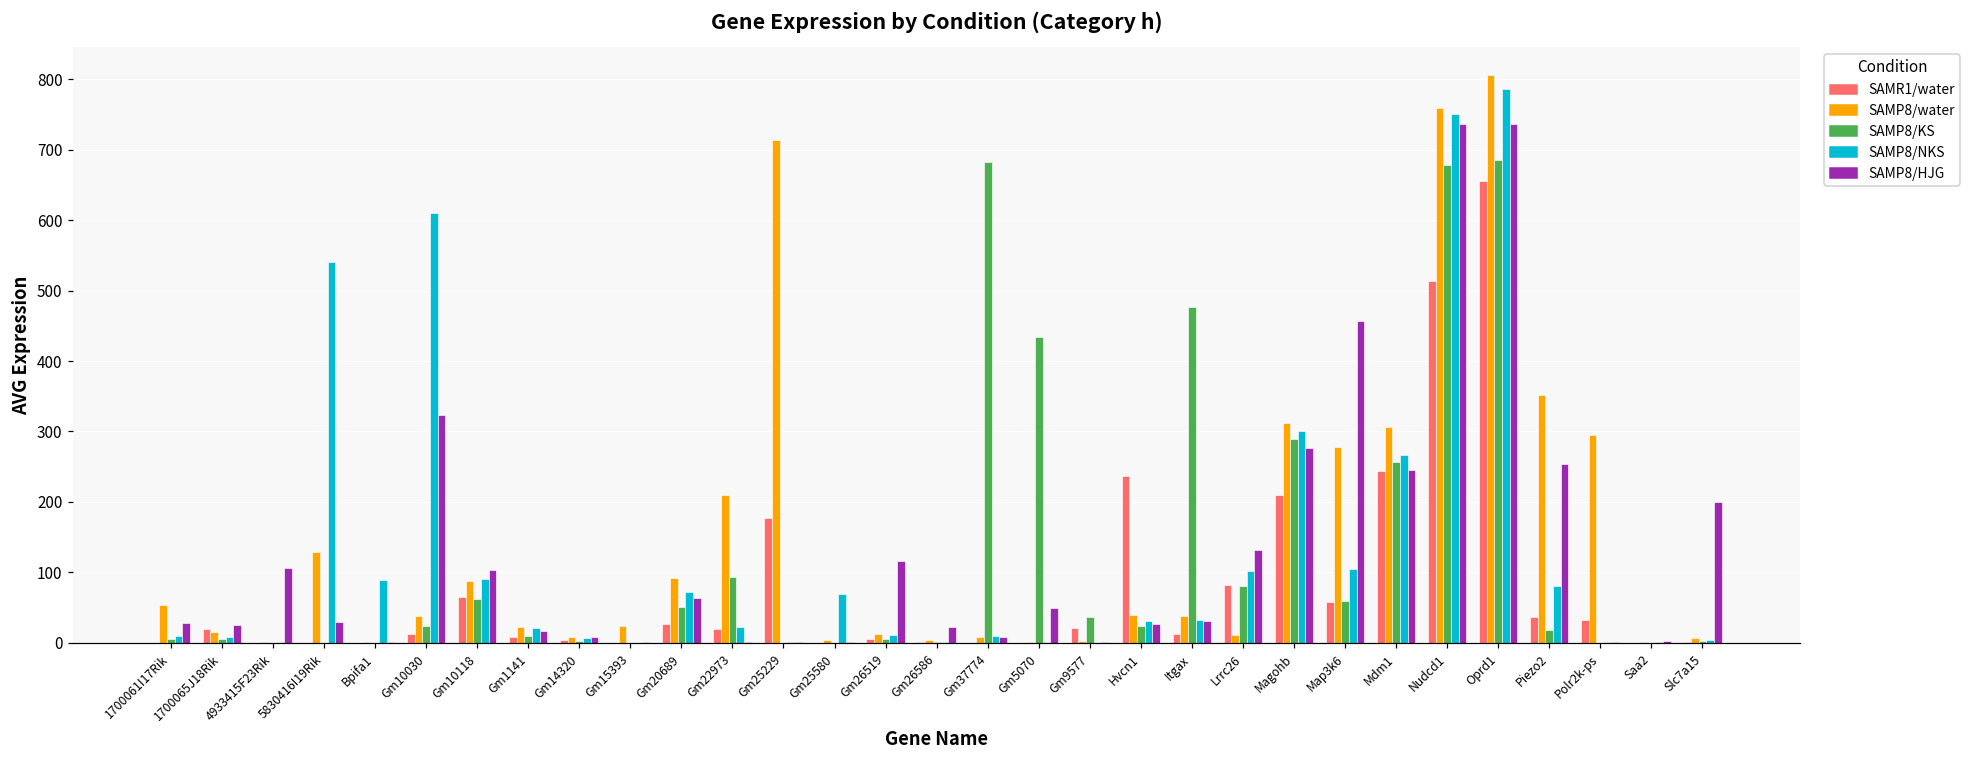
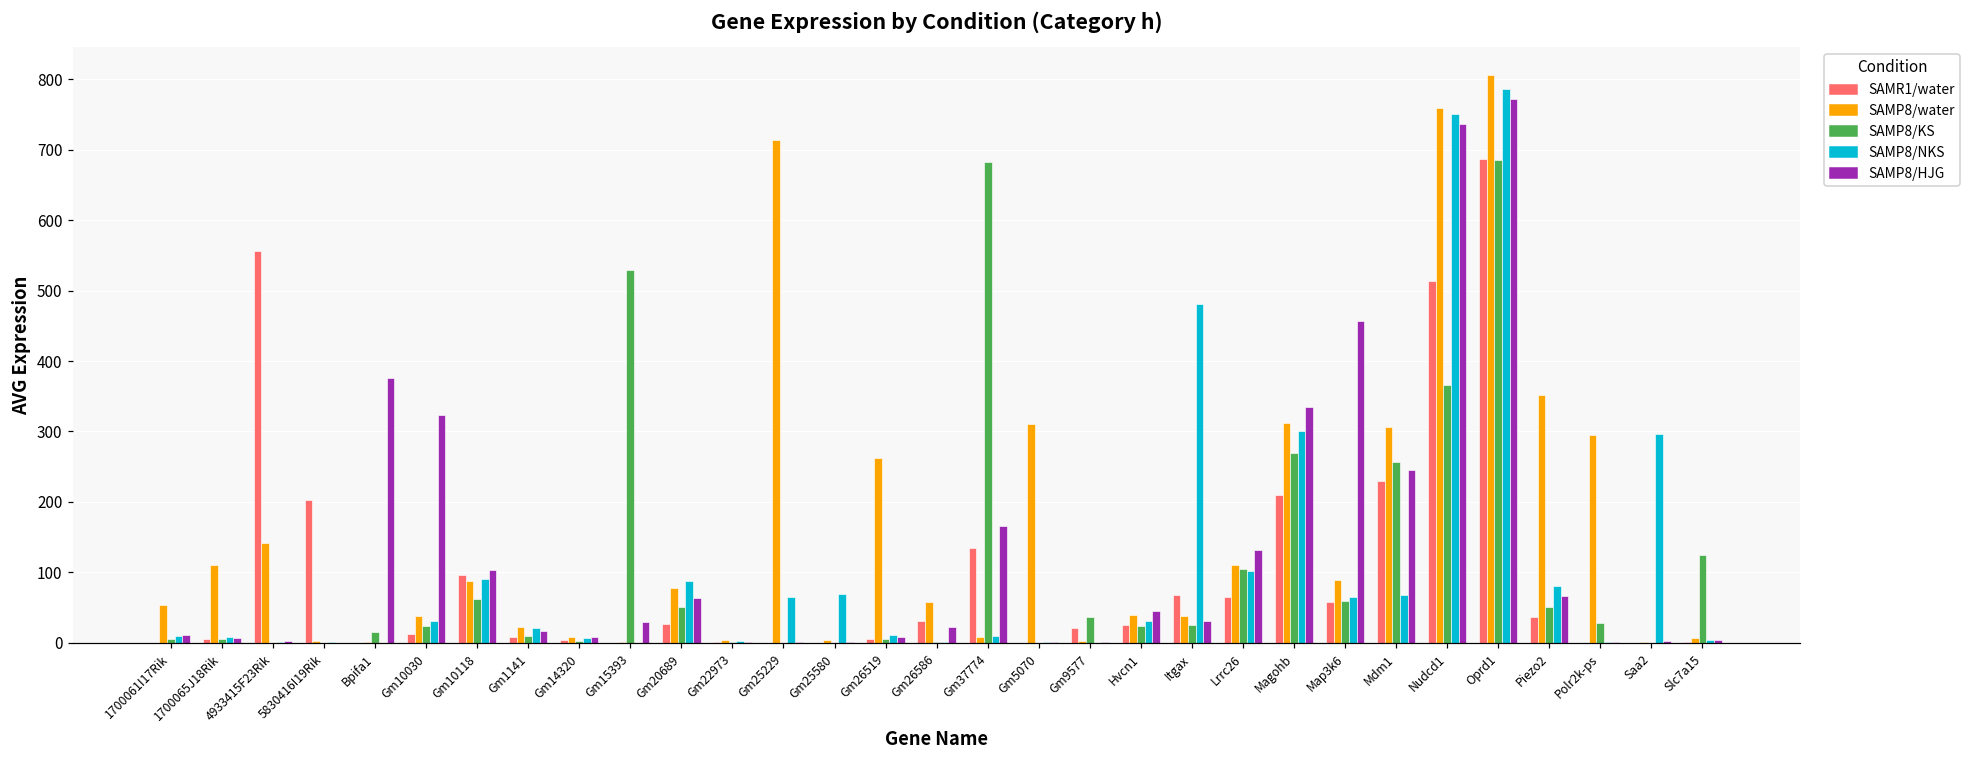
  {
    "SAMR1/water": {
-     "1700065J18Rik": 20,
-     "4933415F23Rik": 0,
-     "5830416I19Rik": 0,
+     "1700065J18Rik": 10,
+     "4933415F23Rik": 560,
+     "5830416I19Rik": 200,
      "Gm10030": 10,
-     "Gm10118": 60,
+     "Gm10118": 100,
      "Gm1141": 10,
      "Gm20689": 30,
-     "Gm22973": 20,
-     "Gm25229": 180,
+     "Gm22973": 0,
+     "Gm25229": 0,
      "Gm26519": 10,
-     "Gm26586": 0,
-     "Gm37774": 0,
+     "Gm26586": 30,
+     "Gm37774": 140,
      "Gm9577": 20,
-     "Hvcn1": 240,
-     "Itgax": 10,
-     "Lrrc26": 80,
+     "Hvcn1": 30,
+     "Itgax": 70,
+     "Lrrc26": 70,
      "Magohb": 210,
      "Map3k6": 60,
-     "Mdm1": 240,
+     "Mdm1": 230,
      "Nudcd1": 510,
-     "Oprd1": 660,
+     "Oprd1": 690,
      "Piezo2": 40,
-     "Polr2k-ps": 30
+     "Polr2k-ps": 0
    },
    "SAMP8/water": {
      "1700061I17Rik": 50,
-     "1700065J18Rik": 10,
-     "4933415F23Rik": 0,
-     "5830416I19Rik": 130,
+     "1700065J18Rik": 110,
+     "4933415F23Rik": 140,
+     "5830416I19Rik": 0,
      "Gm10030": 40,
      "Gm10118": 90,
      "Gm1141": 20,
      "Gm14320": 10,
-     "Gm15393": 20,
-     "Gm20689": 90,
-     "Gm22973": 210,
+     "Gm15393": 0,
+     "Gm20689": 80,
+     "Gm22973": 0,
      "Gm25229": 710,
-     "Gm26519": 10,
-     "Gm26586": 0,
+     "Gm26519": 260,
+     "Gm26586": 60,
      "Gm37774": 10,
-     "Gm5070": 0,
+     "Gm5070": 310,
      "Hvcn1": 40,
      "Itgax": 40,
-     "Lrrc26": 10,
+     "Lrrc26": 110,
      "Magohb": 310,
-     "Map3k6": 280,
+     "Map3k6": 90,
      "Mdm1": 310,
      "Nudcd1": 760,
      "Oprd1": 810,
      "Piezo2": 350,
      "Polr2k-ps": 300,
      "Slc7a15": 10
    },
    "SAMP8/KS": {
      "1700061I17Rik": 10,
      "1700065J18Rik": 10,
-     "Bpifa1": 0,
+     "Bpifa1": 20,
      "Gm10030": 20,
      "Gm10118": 60,
      "Gm1141": 10,
-     "Gm15393": 0,
+     "Gm15393": 530,
      "Gm20689": 50,
-     "Gm22973": 90,
+     "Gm22973": 0,
      "Gm26519": 0,
      "Gm37774": 680,
-     "Gm5070": 430,
+     "Gm5070": 0,
      "Gm9577": 40,
      "Hvcn1": 20,
-     "Itgax": 480,
-     "Lrrc26": 80,
-     "Magohb": 290,
+     "Itgax": 20,
+     "Lrrc26": 100,
+     "Magohb": 270,
      "Map3k6": 60,
      "Mdm1": 260,
-     "Nudcd1": 680,
+     "Nudcd1": 370,
      "Oprd1": 690,
-     "Piezo2": 20,
-     "Polr2k-ps": 0,
-     "Slc7a15": 0
+     "Piezo2": 50,
+     "Polr2k-ps": 30,
+     "Slc7a15": 130
    },
    "SAMP8/NKS": {
      "1700061I17Rik": 10,
      "1700065J18Rik": 10,
-     "5830416I19Rik": 540,
-     "Bpifa1": 90,
-     "Gm10030": 610,
+     "5830416I19Rik": 0,
+     "Bpifa1": 0,
+     "Gm10030": 30,
      "Gm10118": 90,
      "Gm1141": 20,
      "Gm14320": 10,
-     "Gm20689": 70,
-     "Gm22973": 20,
-     "Gm25229": 0,
+     "Gm20689": 90,
+     "Gm22973": 0,
+     "Gm25229": 70,
      "Gm25580": 70,
      "Gm26519": 10,
      "Gm37774": 10,
      "Hvcn1": 30,
-     "Itgax": 30,
+     "Itgax": 480,
      "Lrrc26": 100,
      "Magohb": 300,
-     "Map3k6": 100,
-     "Mdm1": 270,
+     "Map3k6": 70,
+     "Mdm1": 70,
      "Nudcd1": 750,
      "Oprd1": 790,
      "Piezo2": 80,
-     "Saa2": 0
+     "Saa2": 300
    },
    "SAMP8/HJG": {
-     "1700061I17Rik": 30,
-     "1700065J18Rik": 30,
-     "4933415F23Rik": 110,
-     "5830416I19Rik": 30,
-     "Bpifa1": 0,
+     "1700061I17Rik": 10,
+     "1700065J18Rik": 10,
+     "4933415F23Rik": 0,
+     "5830416I19Rik": 0,
+     "Bpifa1": 380,
      "Gm10030": 320,
      "Gm10118": 100,
      "Gm1141": 20,
      "Gm14320": 10,
-     "Gm15393": 0,
+     "Gm15393": 30,
      "Gm20689": 60,
-     "Gm26519": 120,
+     "Gm26519": 10,
      "Gm26586": 20,
-     "Gm37774": 10,
-     "Gm5070": 50,
-     "Hvcn1": 30,
+     "Gm37774": 170,
+     "Gm5070": 0,
+     "Hvcn1": 50,
      "Itgax": 30,
      "Lrrc26": 130,
-     "Magohb": 280,
+     "Magohb": 330,
      "Map3k6": 460,
      "Mdm1": 250,
      "Nudcd1": 740,
-     "Oprd1": 740,
-     "Piezo2": 250,
-     "Slc7a15": 200
+     "Oprd1": 770,
+     "Piezo2": 70,
+     "Slc7a15": 0
    }
  }
